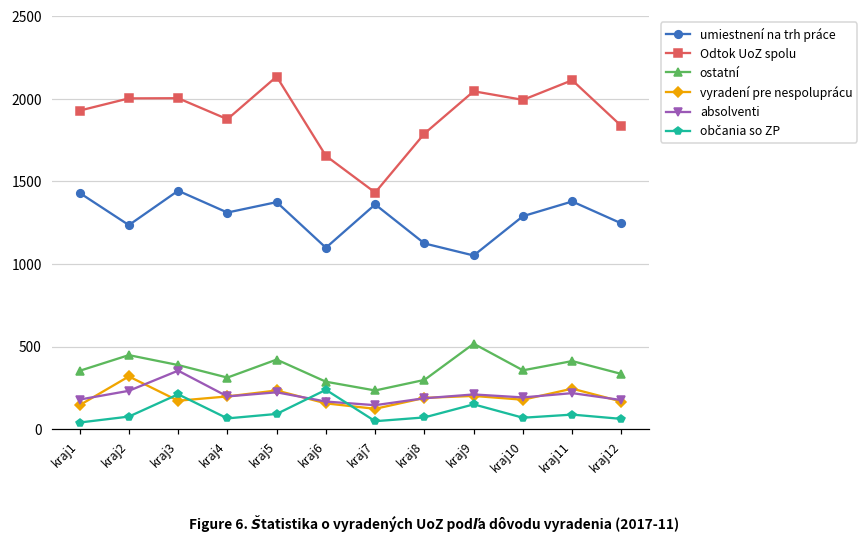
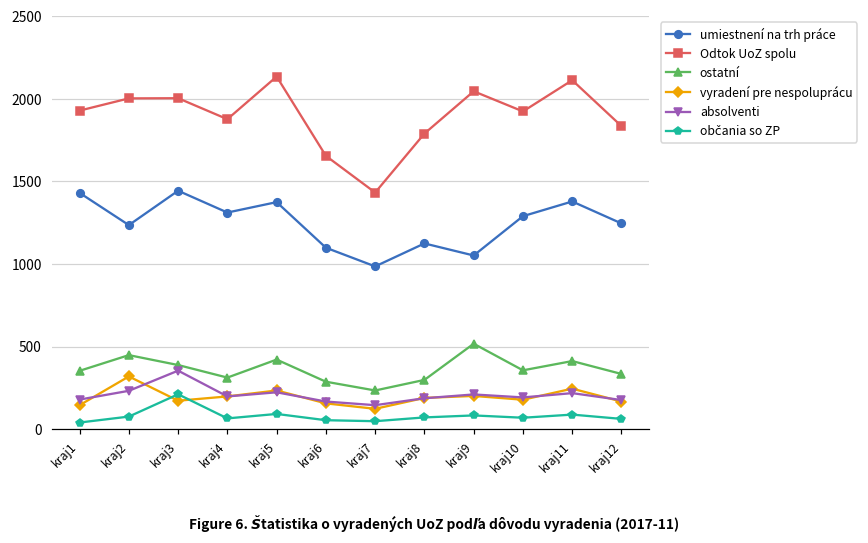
  {
    "umiestnení na trh práce": {
      "kraj1": 1430,
      "kraj2": 1240,
      "kraj3": 1440,
      "kraj4": 1310,
      "kraj5": 1370,
      "kraj6": 1100,
-     "kraj7": 1360,
+     "kraj7": 990,
      "kraj8": 1120,
      "kraj9": 1050,
      "kraj10": 1290,
      "kraj11": 1380,
      "kraj12": 1250
    },
    "Odtok UoZ spolu": {
      "kraj1": 1930,
      "kraj2": 2000,
      "kraj3": 2000,
      "kraj4": 1880,
      "kraj5": 2130,
      "kraj6": 1650,
      "kraj7": 1430,
      "kraj8": 1790,
      "kraj9": 2050,
-     "kraj10": 1990,
+     "kraj10": 1920,
      "kraj11": 2110,
      "kraj12": 1830
    },
    "ostatní": {
      "kraj1": 350,
      "kraj2": 450,
      "kraj3": 390,
      "kraj4": 310,
      "kraj5": 420,
      "kraj6": 290,
      "kraj7": 230,
      "kraj8": 300,
      "kraj9": 520,
      "kraj10": 360,
      "kraj11": 410,
      "kraj12": 330
    },
    "vyradení pre nespoluprácu": {
      "kraj1": 150,
      "kraj2": 320,
      "kraj3": 170,
      "kraj7": 120,
      "kraj11": 250
    },
    "absolventi": {
      "kraj1": 180,
      "kraj2": 230,
      "kraj3": 350,
      "kraj7": 150,
      "kraj11": 220
    },
    "občania so ZP": {
      "kraj1": 40,
      "kraj2": 80,
      "kraj3": 210,
      "kraj4": 70,
      "kraj5": 90,
-     "kraj6": 240,
+     "kraj6": 50,
      "kraj7": 50,
      "kraj8": 70,
-     "kraj9": 150,
+     "kraj9": 80,
      "kraj10": 70,
      "kraj11": 90,
      "kraj12": 60
    }
  }
